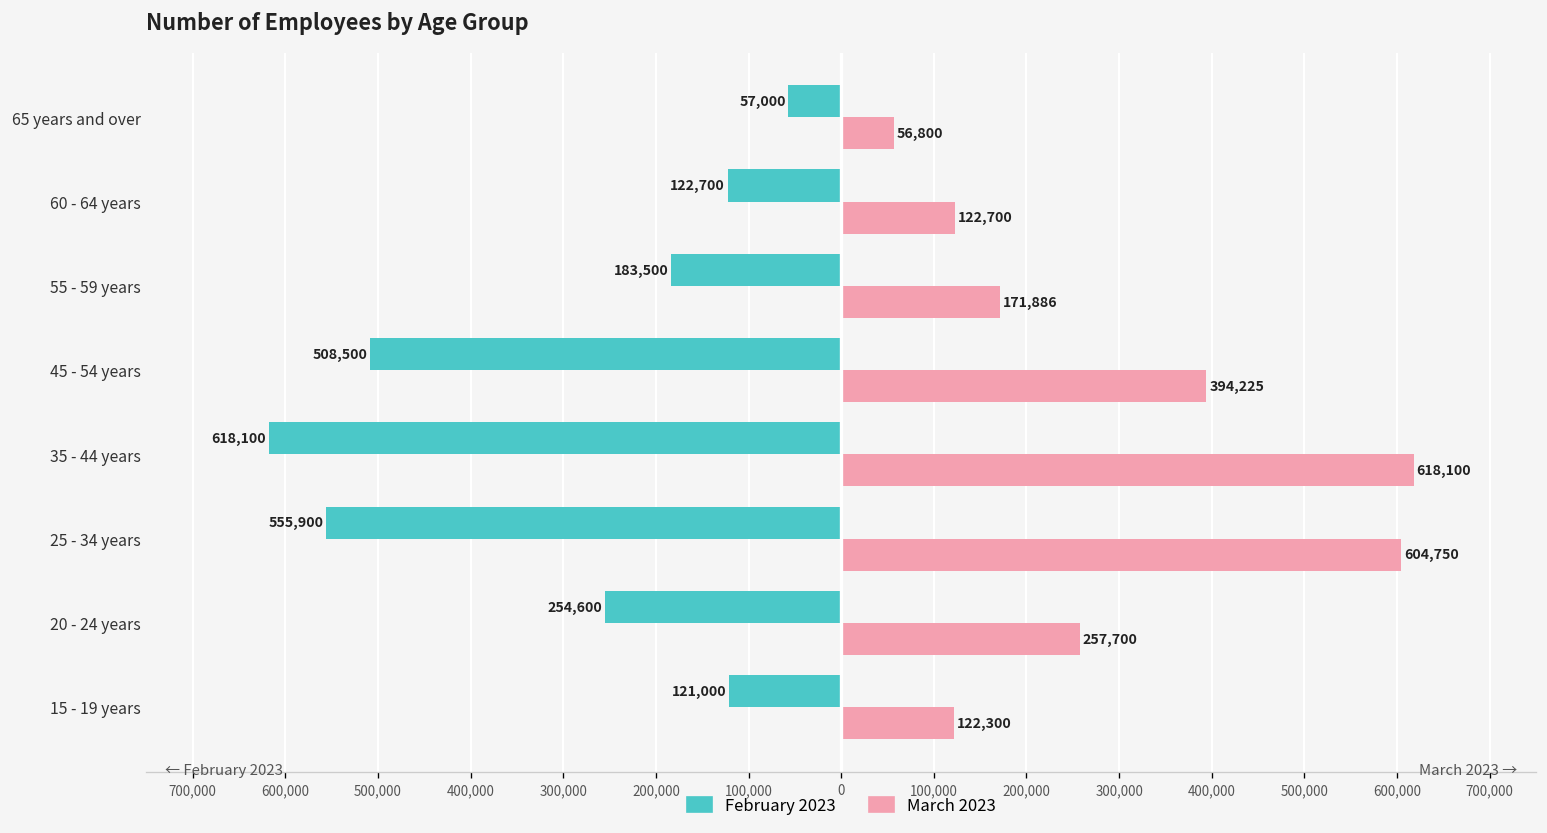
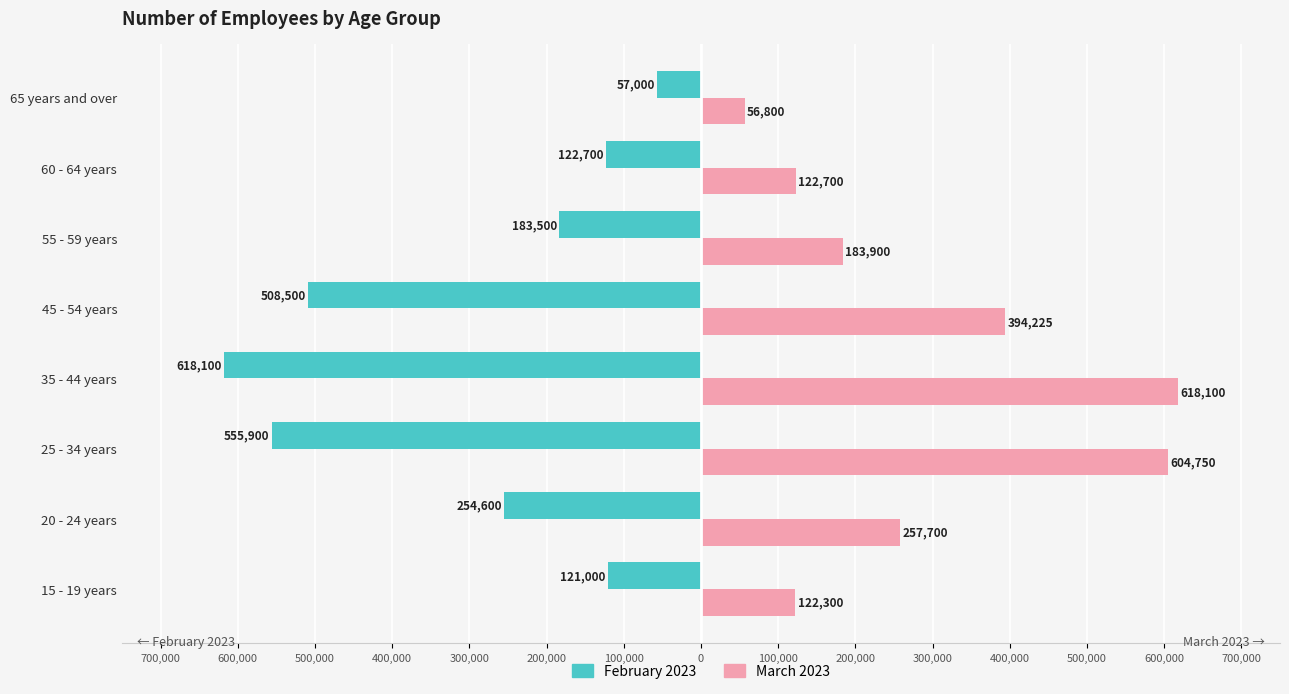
  {
    "March 2023": {
      "65 years and over": "56,800",
      "60 - 64 years": "122,700",
-     "55 - 59 years": "171,886",
+     "55 - 59 years": "183,900",
      "45 - 54 years": "394,225",
      "35 - 44 years": "618,100",
      "25 - 34 years": "604,750",
      "20 - 24 years": "257,700",
      "15 - 19 years": "122,300"
    }
  }
